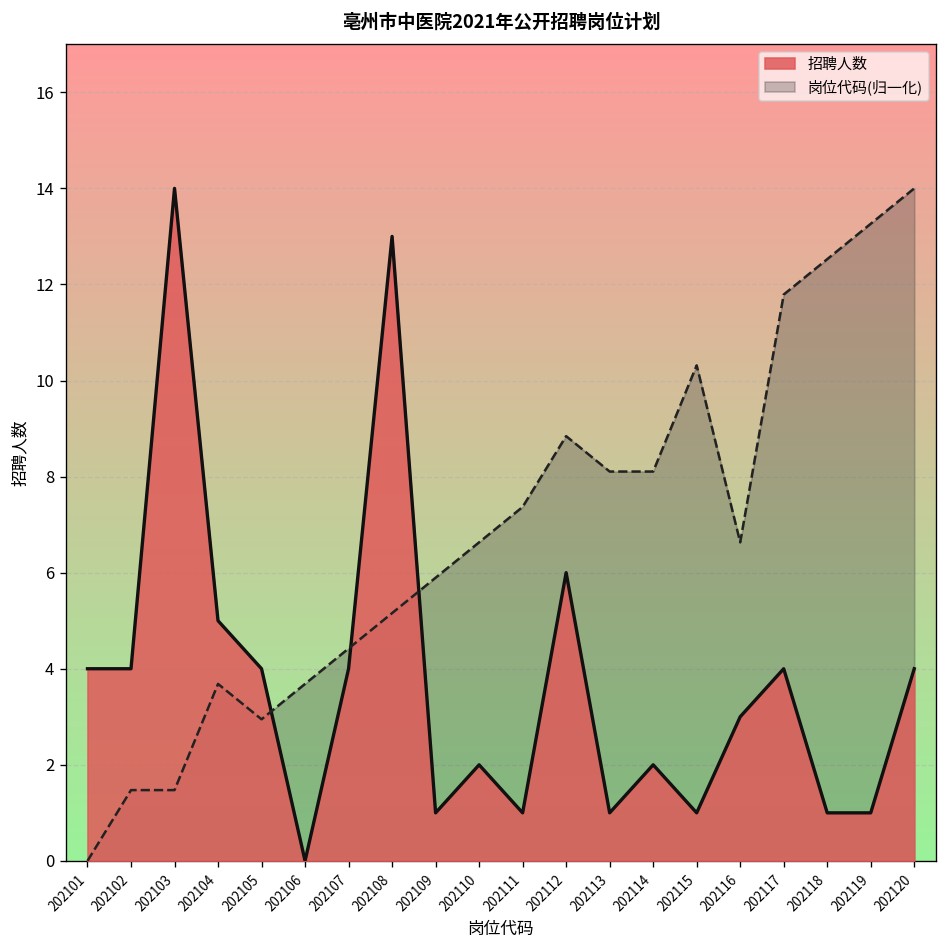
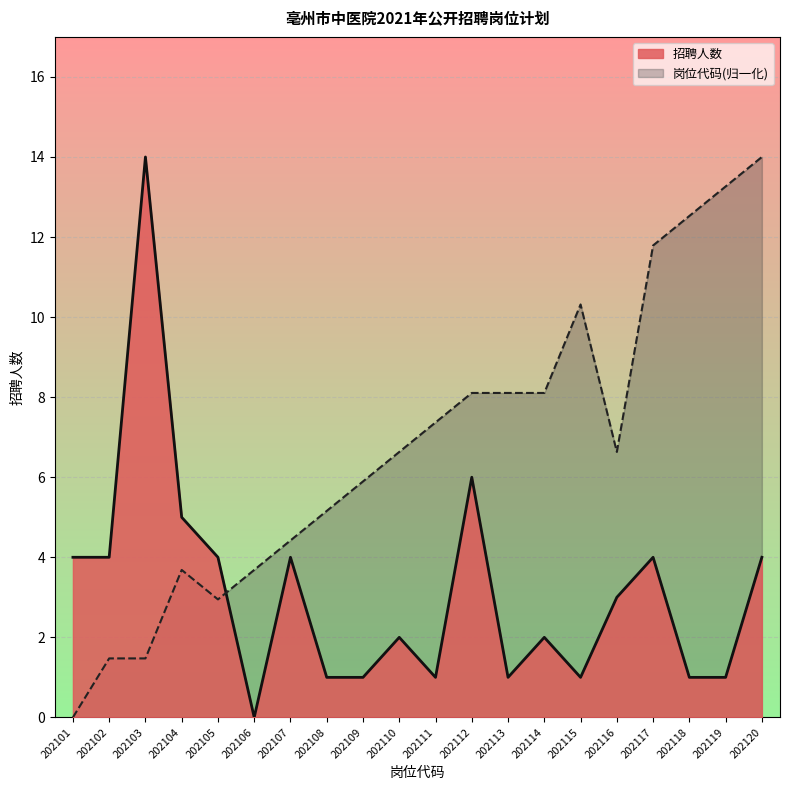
  {
    "招聘人数": {
      "202101": 4,
      "202102": 4,
      "202103": 14,
      "202104": 5,
      "202105": 4,
      "202106": 0,
      "202107": 4,
-     "202108": 13,
+     "202108": 1,
      "202109": 1,
      "202110": 2,
      "202111": 1,
      "202112": 6,
      "202113": 1,
      "202114": 2,
      "202115": 1,
      "202116": 3,
      "202117": 4,
      "202118": 1,
      "202119": 1,
      "202120": 4
    },
    "岗位代码(归一化)": {
      "202101": 0.0,
      "202102": 1.5,
      "202103": 1.5,
      "202104": 3.7,
      "202105": 2.9,
      "202106": 3.7,
      "202107": 4.4,
      "202108": 5.2,
      "202109": 5.9,
      "202110": 6.6,
      "202111": 7.4,
-     "202112": 8.8,
+     "202112": 8.1,
      "202113": 8.1,
      "202114": 8.1,
      "202115": 10.3,
      "202116": 6.6,
      "202117": 11.8,
      "202118": 12.5,
      "202119": 13.3,
      "202120": 14.0
    }
  }
